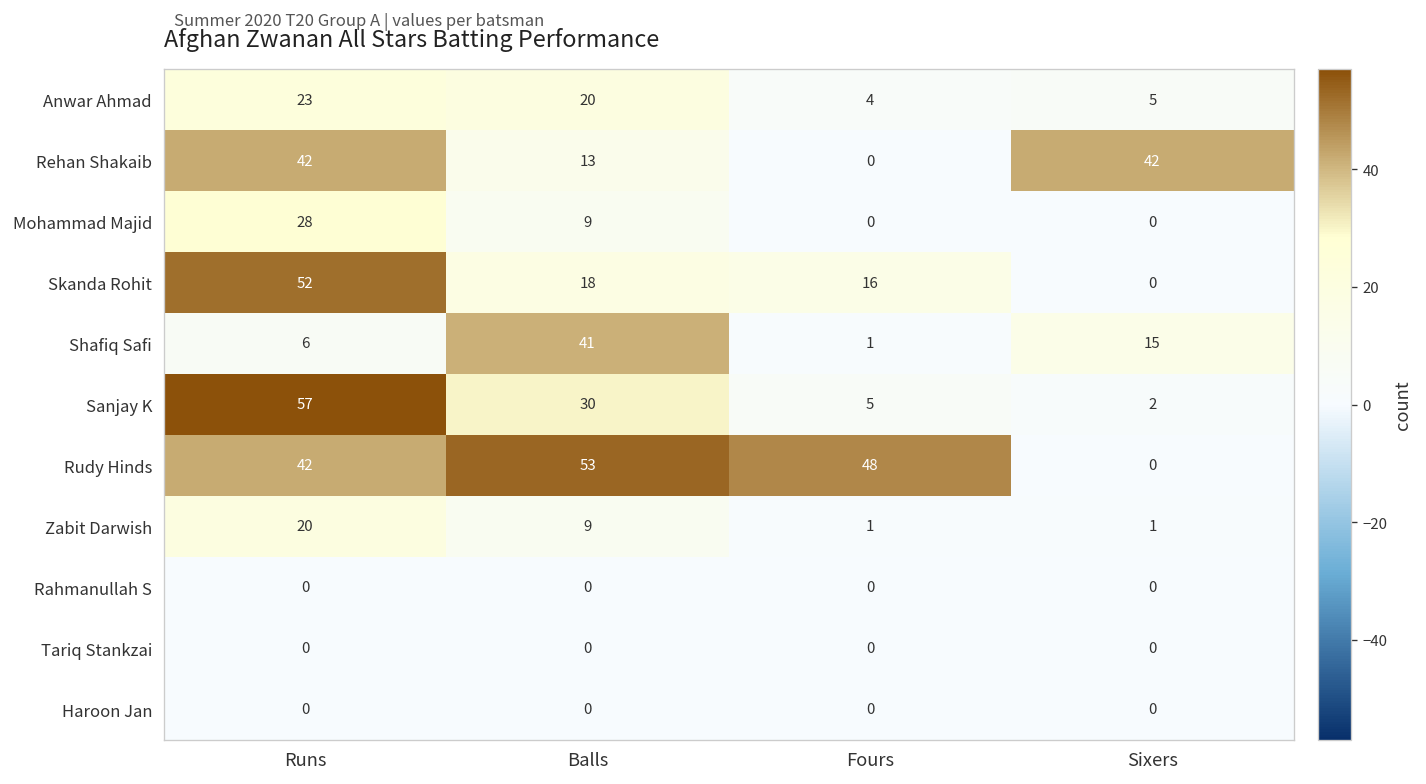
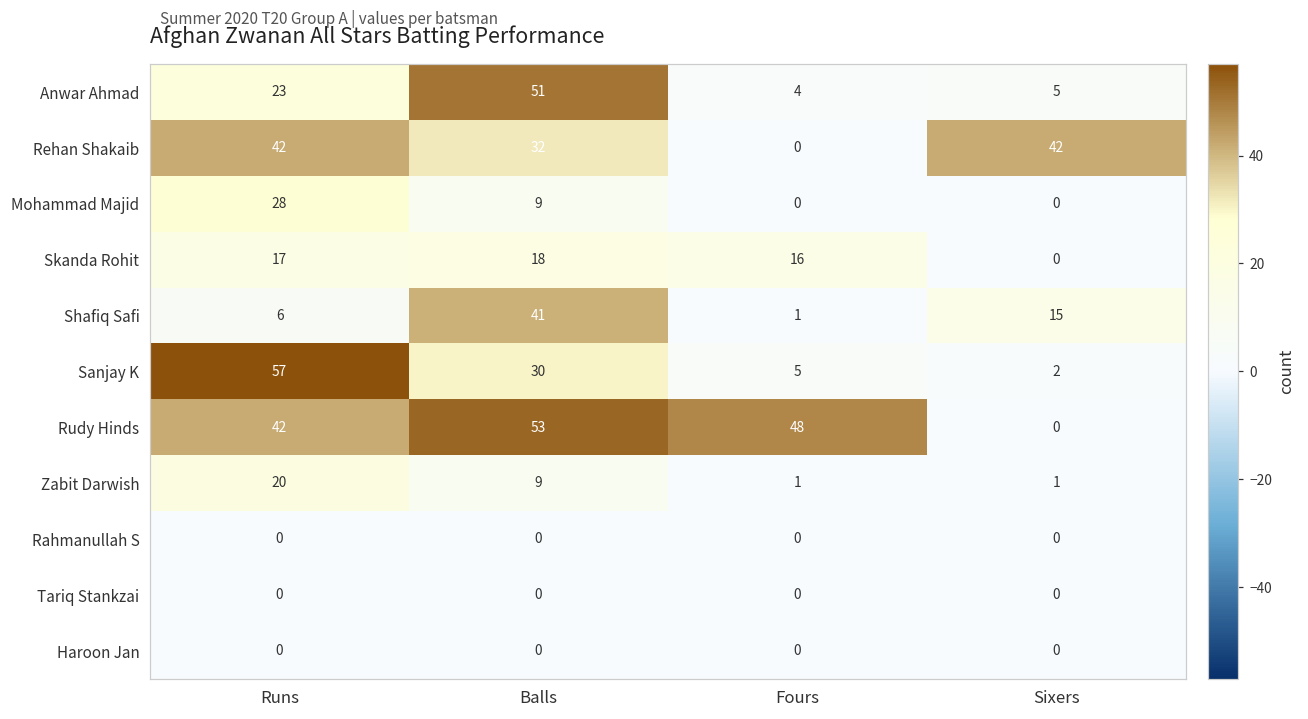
  {
    "Anwar Ahmad": {
      "Runs": 23,
-     "Balls": 20,
+     "Balls": 51,
      "Fours": 4,
      "Sixers": 5
    },
    "Rehan Shakaib": {
      "Runs": 42,
-     "Balls": 13,
+     "Balls": 32,
      "Fours": 0,
      "Sixers": 42
    },
    "Mohammad Majid": {
      "Runs": 28,
      "Balls": 9,
      "Fours": 0,
      "Sixers": 0
    },
    "Skanda Rohit": {
-     "Runs": 52,
+     "Runs": 17,
      "Balls": 18,
      "Fours": 16,
      "Sixers": 0
    },
    "Shafiq Safi": {
      "Runs": 6,
      "Balls": 41,
      "Fours": 1,
      "Sixers": 15
    },
    "Sanjay K": {
      "Runs": 57,
      "Balls": 30,
      "Fours": 5,
      "Sixers": 2
    },
    "Rudy Hinds": {
      "Runs": 42,
      "Balls": 53,
      "Fours": 48,
      "Sixers": 0
    },
    "Zabit Darwish": {
      "Runs": 20,
      "Balls": 9,
      "Fours": 1,
      "Sixers": 1
    },
    "Rahmanullah S": {
      "Runs": 0,
      "Balls": 0,
      "Fours": 0,
      "Sixers": 0
    },
    "Tariq Stankzai": {
      "Runs": 0,
      "Balls": 0,
      "Fours": 0,
      "Sixers": 0
    },
    "Haroon Jan": {
      "Runs": 0,
      "Balls": 0,
      "Fours": 0,
      "Sixers": 0
    }
  }
